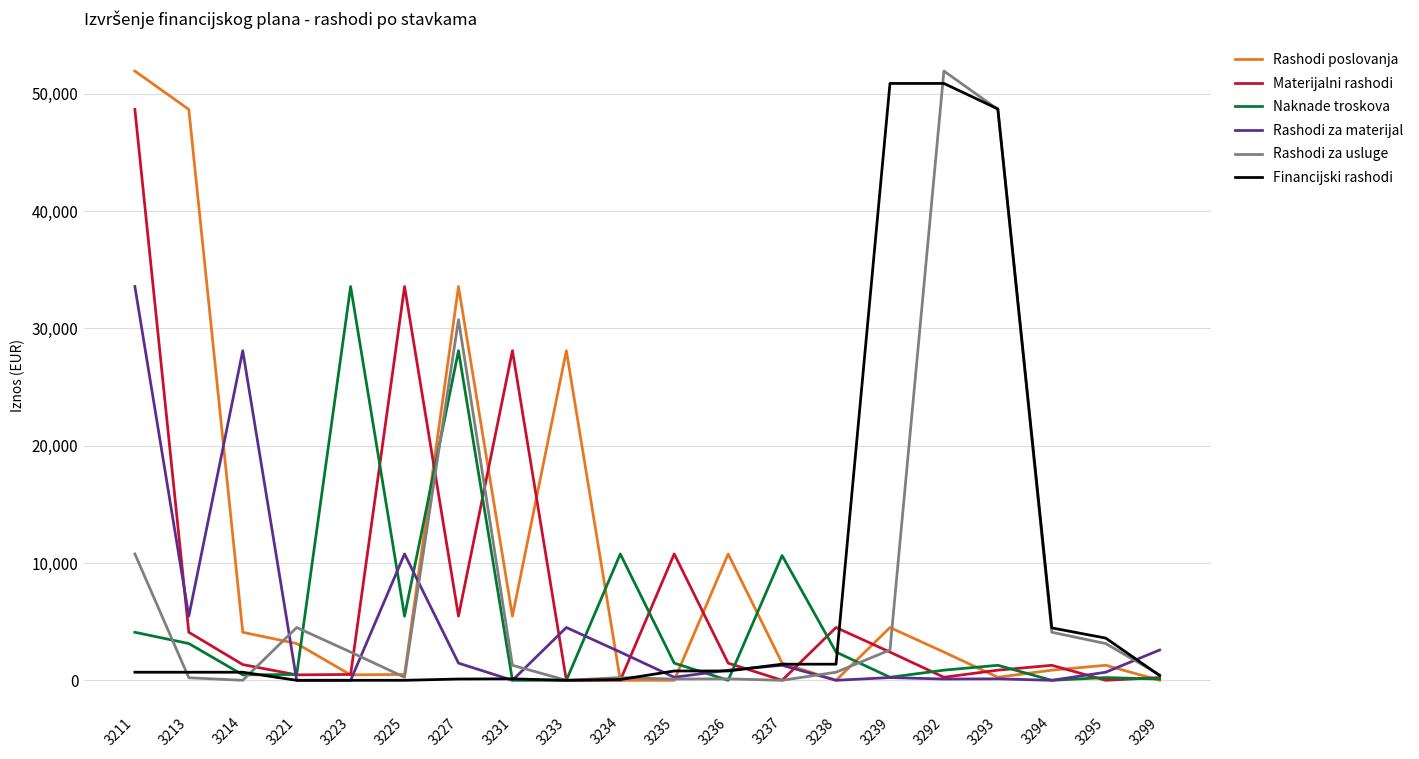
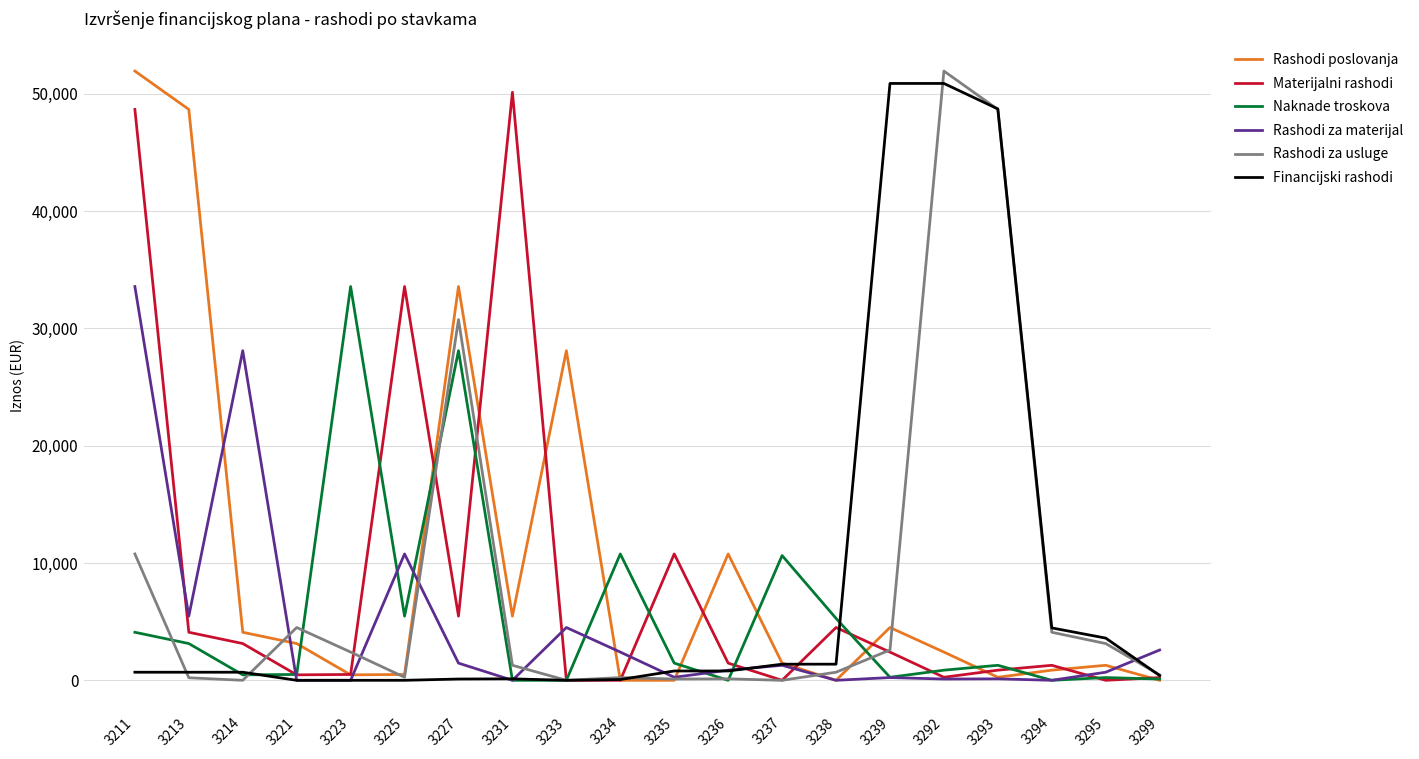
  {
    "Rashodi poslovanja": {
      "3211": "51,900",
      "3213": "48,700",
      "3214": "4,100",
      "3221": "3,100",
      "3227": "33,600",
      "3231": "5,500",
      "3233": "28,100",
      "3236": "10,800",
      "3239": "4,500",
      "3292": "2,400",
      "3294": "900",
      "3295": "1,300"
    },
    "Materijalni rashodi": {
      "3211": "48,700",
      "3213": "4,100",
-     "3214": "1,300",
+     "3214": "3,100",
      "3225": "33,600",
      "3227": "5,500",
-     "3231": "28,100",
+     "3231": "50,100",
      "3235": "10,800",
      "3236": "1,500",
      "3238": "4,500",
      "3293": "900",
      "3294": "1,300"
    },
    "Naknade troskova": {
      "3211": "4,100",
      "3213": "3,100",
      "3223": "33,600",
      "3225": "5,500",
      "3227": "28,100",
      "3234": "10,800",
      "3235": "1,500",
      "3237": "10,600",
-     "3238": "2,400",
+     "3238": "5,300",
      "3292": "900",
      "3293": "1,300"
    },
    "Rashodi za materijal": {
      "3211": "33,600",
      "3213": "5,500",
      "3214": "28,100",
      "3225": "10,800",
      "3227": "1,500",
      "3233": "4,500",
      "3234": "2,400",
      "3295": "700",
      "3299": "2,600"
    },
    "Rashodi za usluge": {
      "3211": "10,800",
      "3213": "200",
      "3214": "0",
      "3221": "4,500",
      "3223": "2,400",
      "3227": "30,800",
      "3231": "1,300",
      "3238": "700",
      "3292": "51,900",
      "3294": "4,100",
      "3295": "3,100"
    },
    "Financijski rashodi": {
      "3211": "700",
      "3213": "700",
      "3225": "0",
      "3227": "100",
      "3235": "800",
      "3238": "1,400",
      "3239": "50,900",
      "3292": "50,900",
      "3294": "4,500",
      "3295": "3,600"
    }
  }
